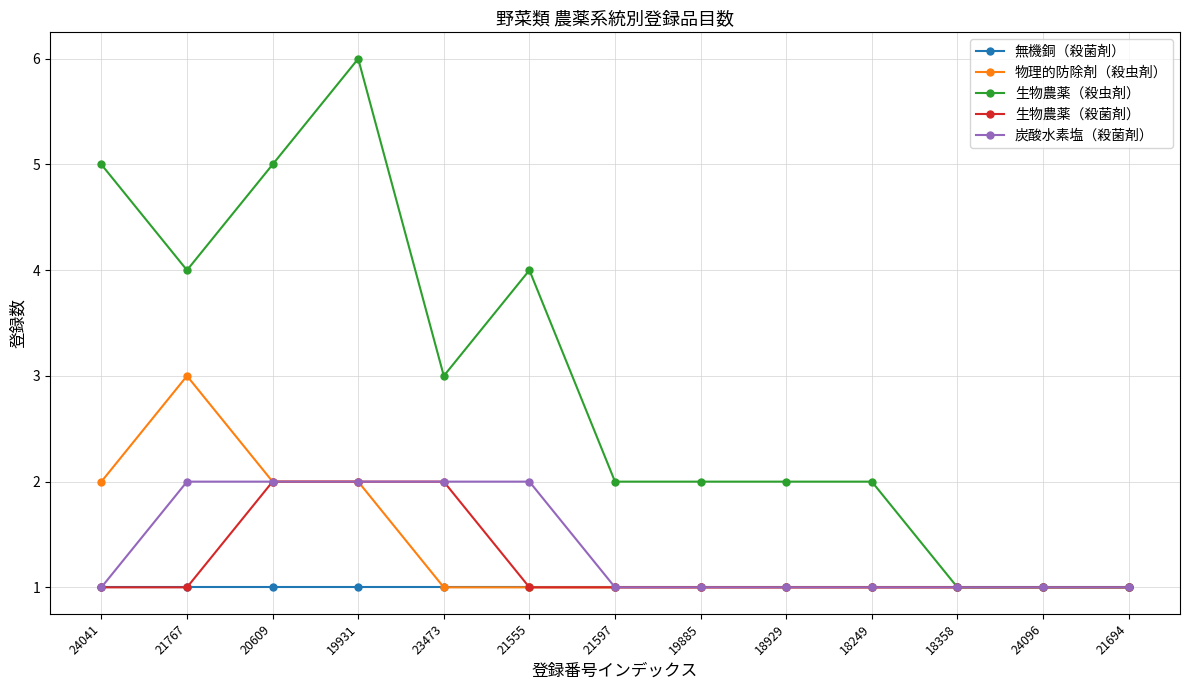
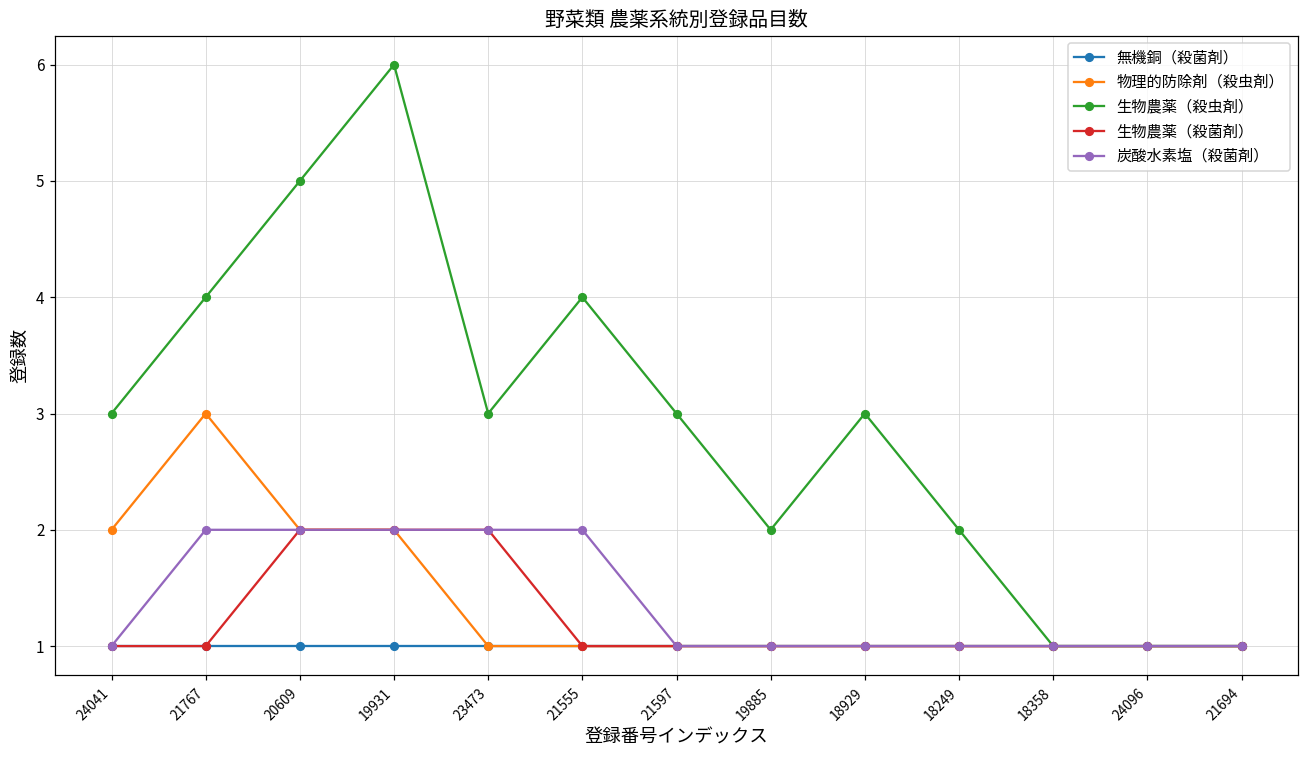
  {
    "無機銅（殺菌剤）": {
      "20609": 1,
      "19931": 1
    },
    "物理的防除剤（殺虫剤）": {
      "24041": 2,
      "21767": 3
    },
    "生物農薬（殺虫剤）": {
-     "24041": 5,
+     "24041": 3,
      "21767": 4,
      "20609": 5,
      "19931": 6,
      "23473": 3,
      "21555": 4,
-     "21597": 2,
+     "21597": 3,
      "19885": 2,
-     "18929": 2,
+     "18929": 3,
      "18249": 2
    },
    "炭酸水素塩（殺菌剤）": {
      "21767": 2,
      "21555": 2
    }
  }
